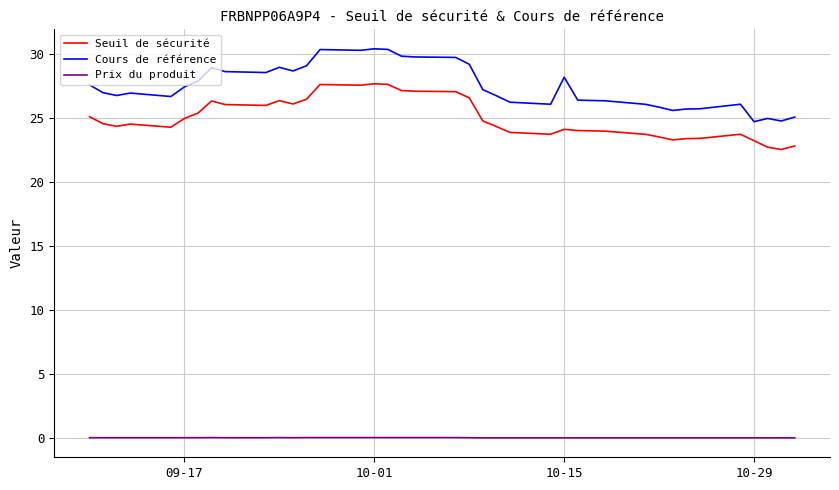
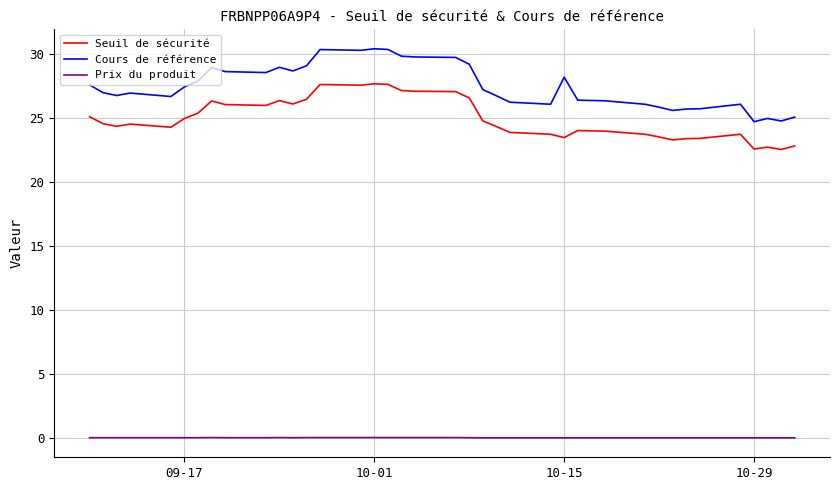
  {
    "Seuil de sécurité": {
      "09-17": 25.0,
      "10-01": 27.7,
-     "10-15": 24.1,
-     "10-29": 23.3
+     "10-15": 23.5,
+     "10-29": 22.6
    },
    "Cours de référence": {
      "09-17": 27.5,
      "10-01": 30.4,
      "10-15": 28.2,
      "10-29": 24.7
    },
    "Prix du produit": {
      "09-17": 0.0,
      "10-01": 0.0,
      "10-15": 0.0,
      "10-29": 0.0
    }
  }
